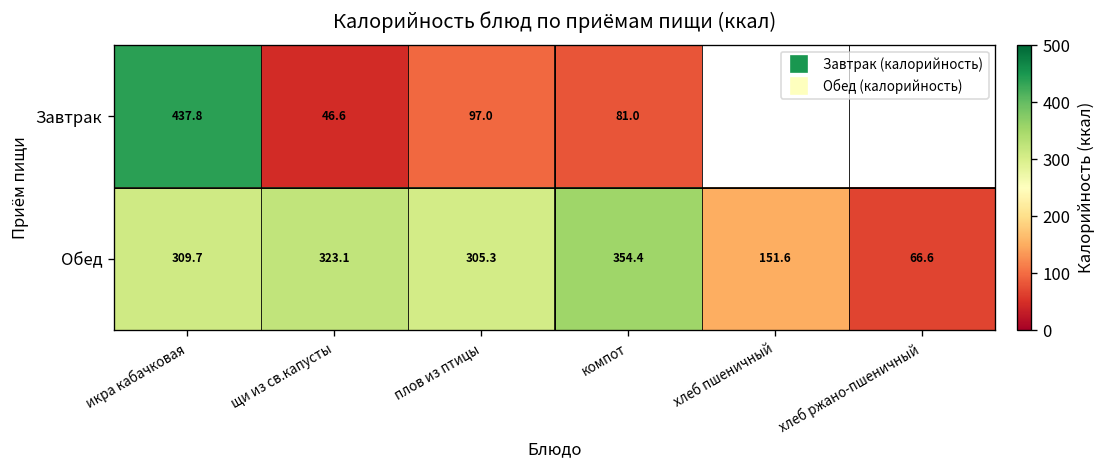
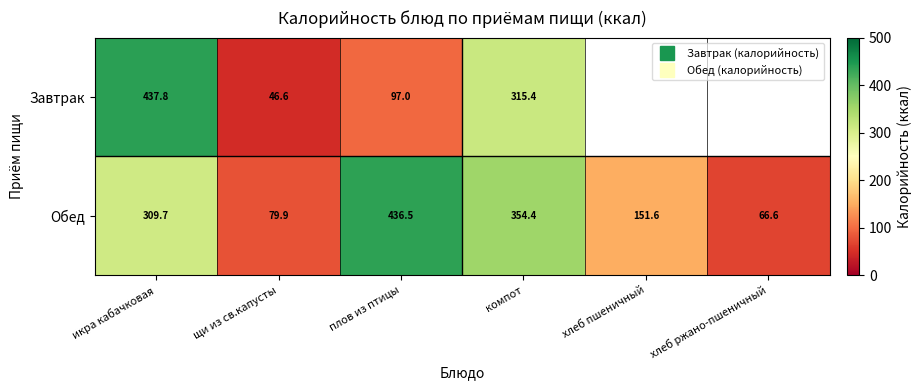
  {
    "Завтрак": {
      "икра кабачковая": 437.8,
      "щи из св.капусты": 46.6,
      "плов из птицы": 97.0,
-     "компот": 81.0
+     "компот": 315.4
    },
    "Обед": {
      "икра кабачковая": 309.7,
-     "щи из св.капусты": 323.1,
-     "плов из птицы": 305.3,
+     "щи из св.капусты": 79.9,
+     "плов из птицы": 436.5,
      "компот": 354.4,
      "хлеб пшеничный": 151.6,
      "хлеб ржано-пшеничный": 66.6
    }
  }
